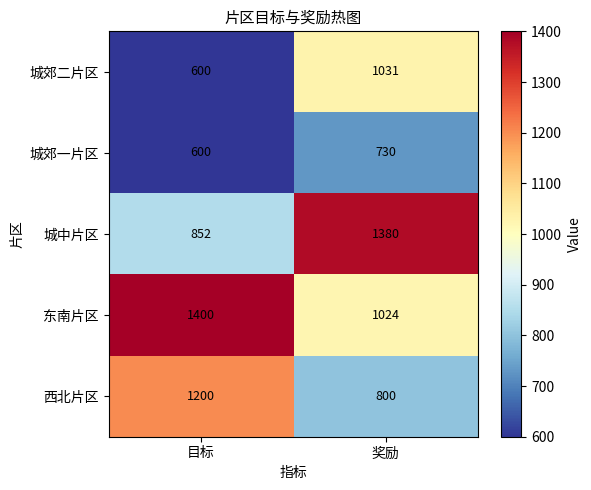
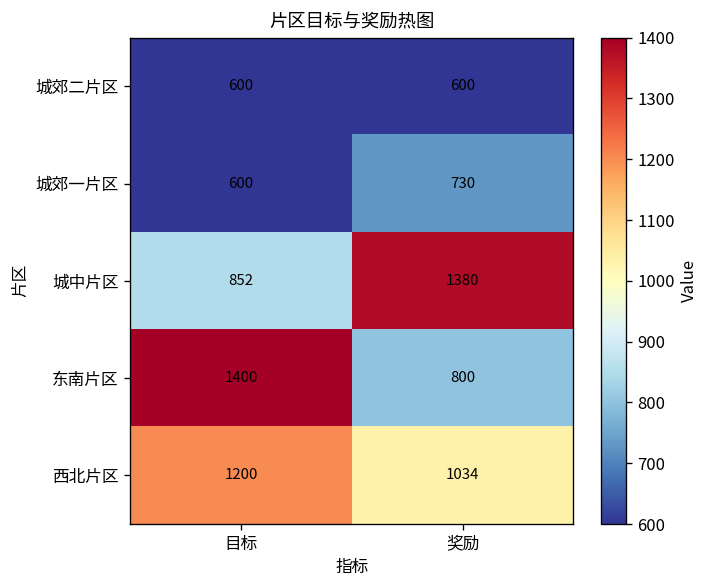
  {
    "城郊二片区": {
      "目标": 600,
-     "奖励": 1031
+     "奖励": 600
    },
    "城郊一片区": {
      "目标": 600,
      "奖励": 730
    },
    "城中片区": {
      "目标": 852,
      "奖励": 1380
    },
    "东南片区": {
      "目标": 1400,
-     "奖励": 1024
+     "奖励": 800
    },
    "西北片区": {
      "目标": 1200,
-     "奖励": 800
+     "奖励": 1034
    }
  }
